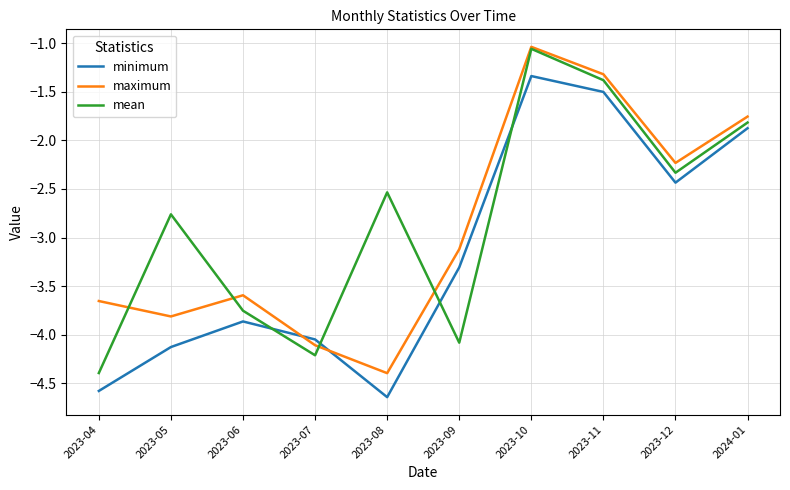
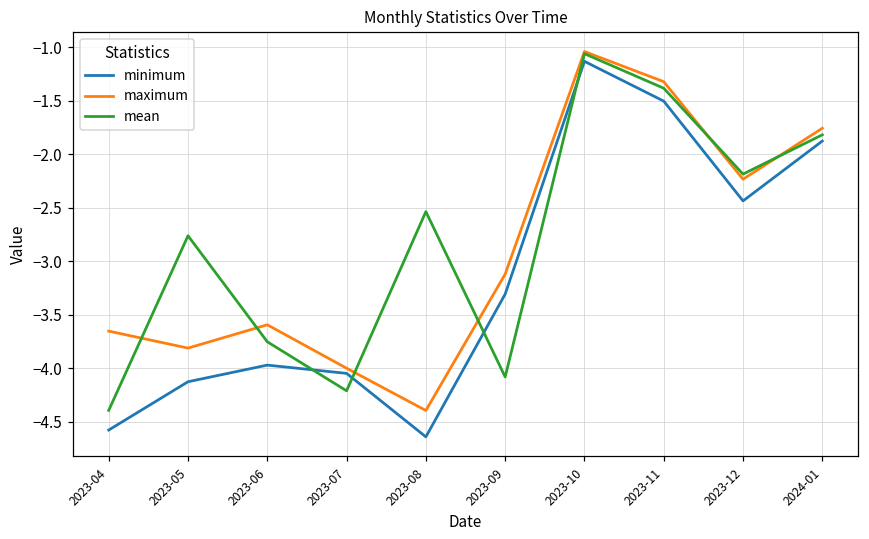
  {
    "minimum": {
      "2023-04": -4.6,
      "2023-05": -4.1,
-     "2023-06": -3.9,
+     "2023-06": -4.0,
      "2023-07": -4.0,
      "2023-08": -4.6,
      "2023-09": -3.3,
-     "2023-10": -1.3,
+     "2023-10": -1.1,
      "2023-11": -1.5,
      "2023-12": -2.4,
      "2024-01": -1.9
    },
    "maximum": {
      "2023-04": -3.7,
      "2023-05": -3.8,
      "2023-06": -3.6,
-     "2023-07": -4.1,
+     "2023-07": -4.0,
      "2023-08": -4.4,
      "2023-09": -3.1,
      "2023-11": -1.3,
      "2023-12": -2.2,
      "2024-01": -1.8
    },
    "mean": {
      "2023-04": -4.4,
      "2023-05": -2.8,
      "2023-06": -3.8,
      "2023-07": -4.2,
      "2023-08": -2.5,
      "2023-09": -4.1,
      "2023-11": -1.4,
-     "2023-12": -2.3,
+     "2023-12": -2.2,
      "2024-01": -1.8
    }
  }
